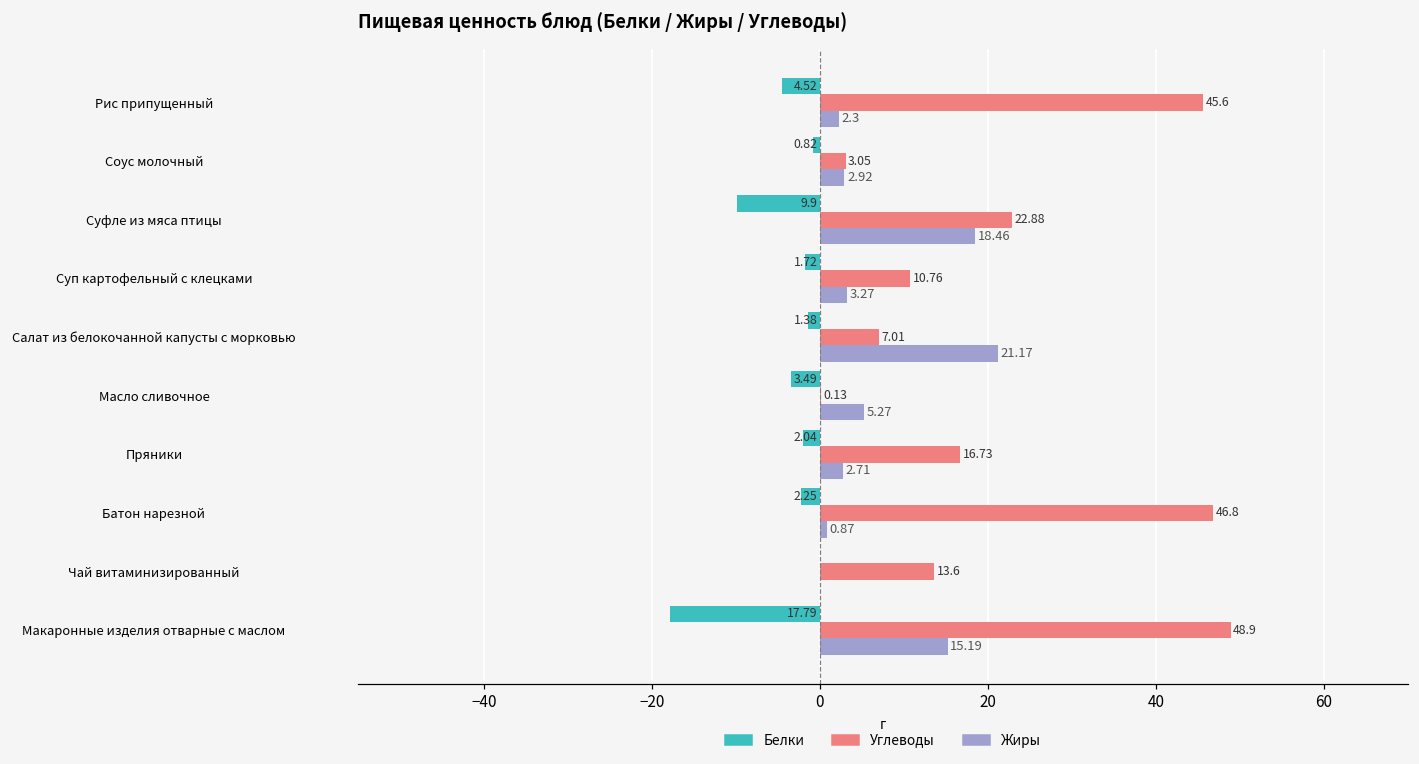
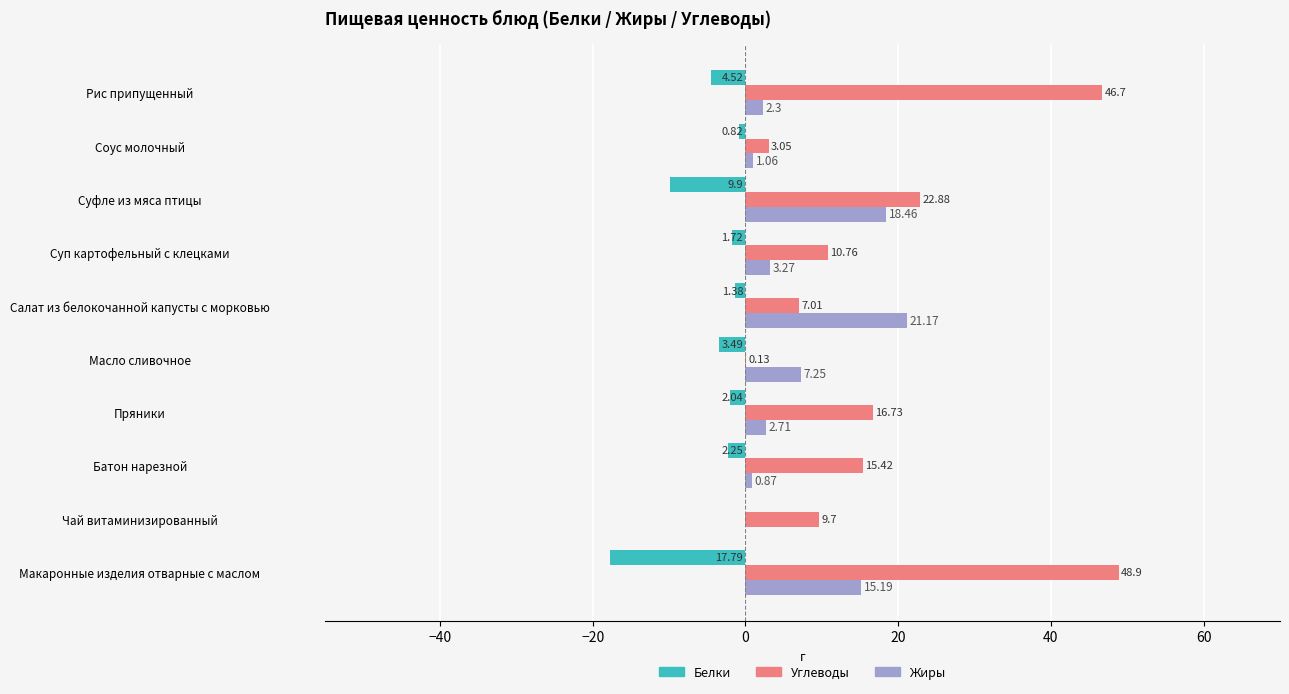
  {
    "Белки": {
      "Чай витаминизированный": 0
    },
    "Углеводы": {
-     "Рис припущенный": 45.6,
+     "Рис припущенный": 46.7,
      "Соус молочный": 3.05,
      "Суфле из мяса птицы": 22.88,
      "Суп картофельный с клецками": 10.76,
      "Салат из белокочанной капусты с морковью": 7.01,
      "Масло сливочное": 0.13,
      "Пряники": 16.73,
-     "Батон нарезной": 46.8,
-     "Чай витаминизированный": 13.6,
+     "Батон нарезной": 15.42,
+     "Чай витаминизированный": 9.7,
      "Макаронные изделия отварные с маслом": 48.9
    },
    "Жиры": {
      "Рис припущенный": 2.3,
-     "Соус молочный": 2.92,
+     "Соус молочный": 1.06,
      "Суфле из мяса птицы": 18.46,
      "Суп картофельный с клецками": 3.27,
      "Салат из белокочанной капусты с морковью": 21.17,
-     "Масло сливочное": 5.27,
+     "Масло сливочное": 7.25,
      "Пряники": 2.71,
      "Батон нарезной": 0.87,
      "Макаронные изделия отварные с маслом": 15.19
    }
  }
